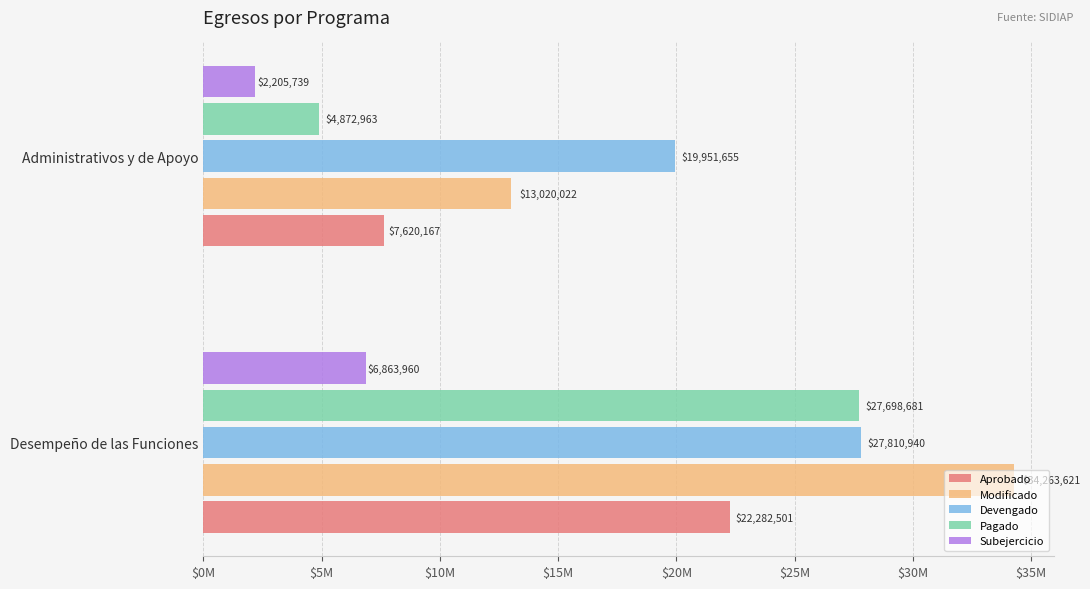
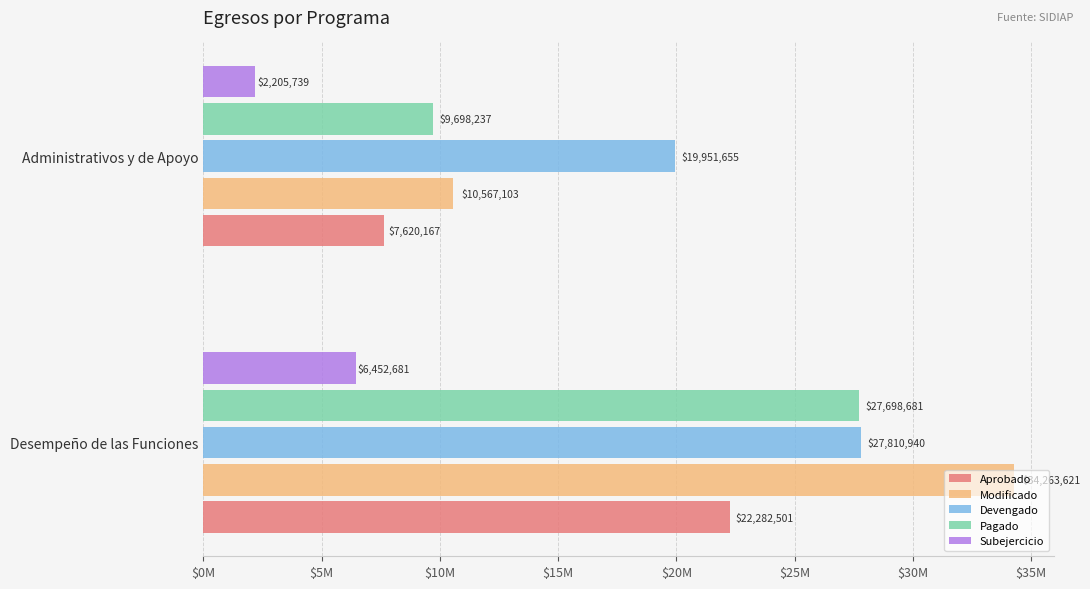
  {
    "Aprobado": {
      "Administrativos y de Apoyo": "$7,620,167",
      "Desempeño de las Funciones": "$22,282,501"
    },
    "Modificado": {
-     "Administrativos y de Apoyo": "$13,020,022"
+     "Administrativos y de Apoyo": "$10,567,103"
    },
    "Devengado": {
      "Administrativos y de Apoyo": "$19,951,655",
      "Desempeño de las Funciones": "$27,810,940"
    },
    "Pagado": {
-     "Administrativos y de Apoyo": "$4,872,963",
+     "Administrativos y de Apoyo": "$9,698,237",
      "Desempeño de las Funciones": "$27,698,681"
    },
    "Subejercicio": {
      "Administrativos y de Apoyo": "$2,205,739",
-     "Desempeño de las Funciones": "$6,863,960"
+     "Desempeño de las Funciones": "$6,452,681"
    }
  }
